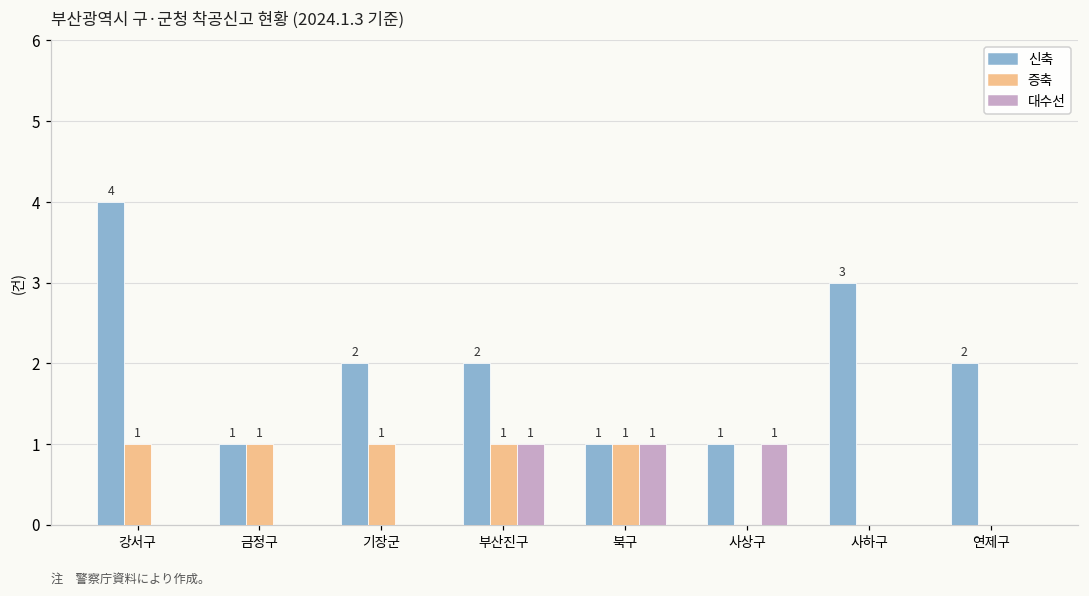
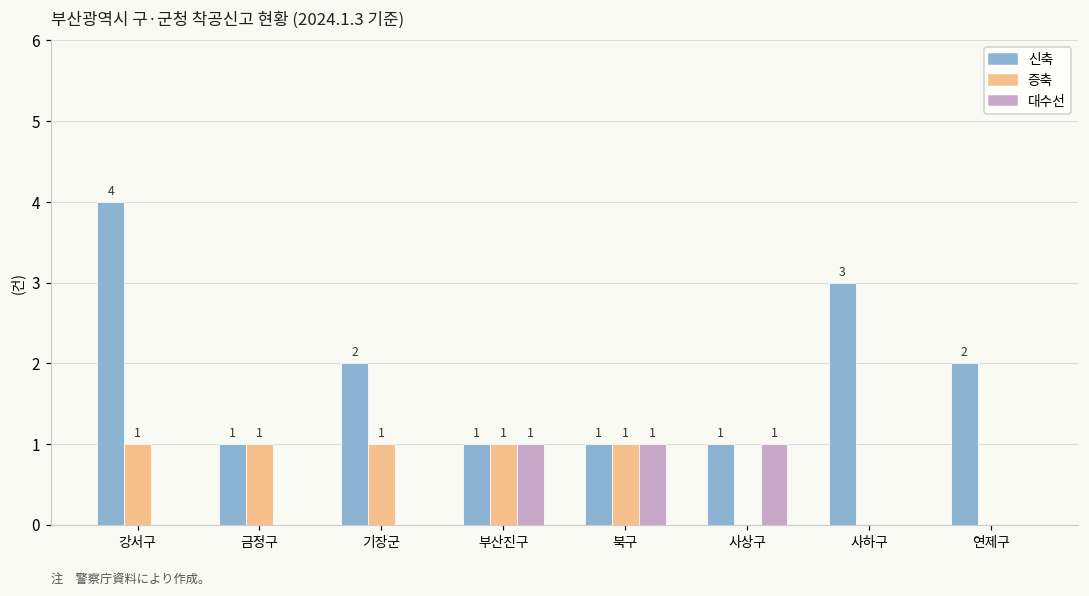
  {
    "신축": {
      "강서구": 4,
      "금정구": 1,
      "기장군": 2,
-     "부산진구": 2,
+     "부산진구": 1,
      "북구": 1,
      "사상구": 1,
      "사하구": 3,
      "연제구": 2
    },
    "증축": {
      "강서구": 1,
      "금정구": 1,
      "기장군": 1,
      "부산진구": 1,
      "북구": 1
    },
    "대수선": {
      "부산진구": 1,
      "북구": 1,
      "사상구": 1
    }
  }
